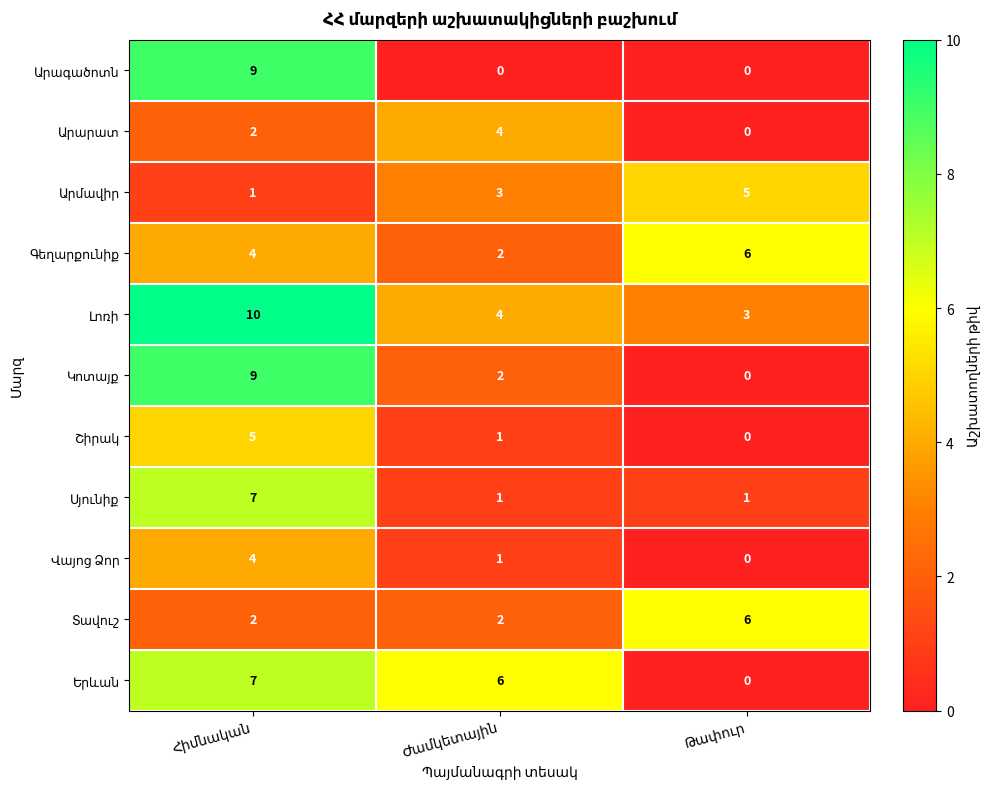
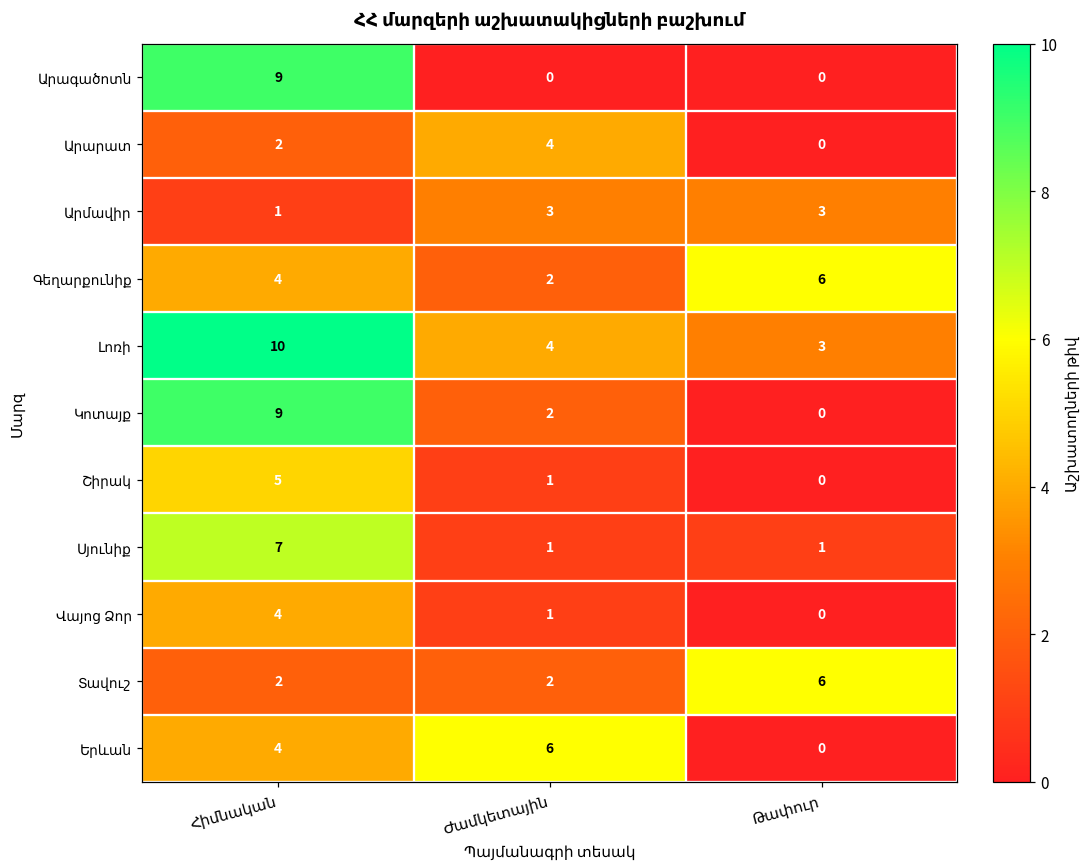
  {
    "Արագածոտն": {
      "Հիմնական": 9,
      "Ժամկետային": 0,
      "Թափուր": 0
    },
    "Արարատ": {
      "Հիմնական": 2,
      "Ժամկետային": 4,
      "Թափուր": 0
    },
    "Արմավիր": {
      "Հիմնական": 1,
      "Ժամկետային": 3,
-     "Թափուր": 5
+     "Թափուր": 3
    },
    "Գեղարքունիք": {
      "Հիմնական": 4,
      "Ժամկետային": 2,
      "Թափուր": 6
    },
    "Լոռի": {
      "Հիմնական": 10,
      "Ժամկետային": 4,
      "Թափուր": 3
    },
    "Կոտայք": {
      "Հիմնական": 9,
      "Ժամկետային": 2,
      "Թափուր": 0
    },
    "Շիրակ": {
      "Հիմնական": 5,
      "Ժամկետային": 1,
      "Թափուր": 0
    },
    "Սյունիք": {
      "Հիմնական": 7,
      "Ժամկետային": 1,
      "Թափուր": 1
    },
    "Վայոց Ձոր": {
      "Հիմնական": 4,
      "Ժամկետային": 1,
      "Թափուր": 0
    },
    "Տավուշ": {
      "Հիմնական": 2,
      "Ժամկետային": 2,
      "Թափուր": 6
    },
    "Երևան": {
-     "Հիմնական": 7,
+     "Հիմնական": 4,
      "Ժամկետային": 6,
      "Թափուր": 0
    }
  }
